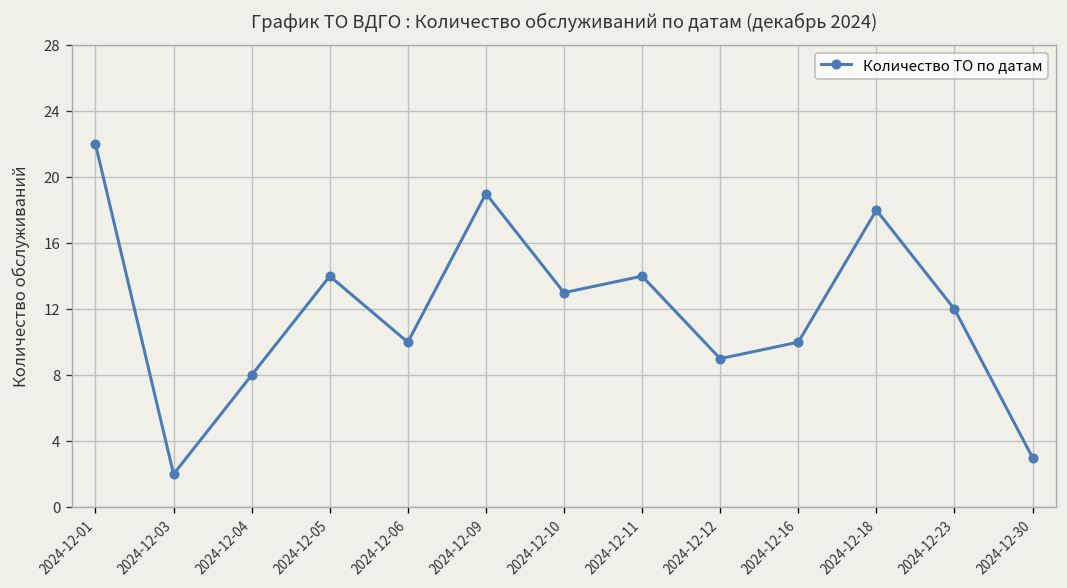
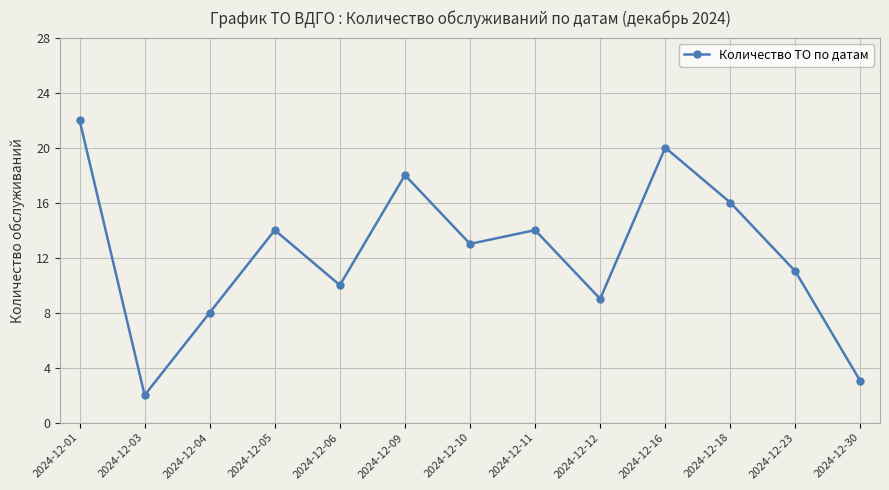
  {
    "2024-12-01": 22,
    "2024-12-03": 2,
    "2024-12-04": 8,
    "2024-12-05": 14,
    "2024-12-06": 10,
-   "2024-12-09": 19,
+   "2024-12-09": 18,
    "2024-12-10": 13,
    "2024-12-11": 14,
    "2024-12-12": 9,
-   "2024-12-16": 10,
-   "2024-12-18": 18,
-   "2024-12-23": 12,
+   "2024-12-16": 20,
+   "2024-12-18": 16,
+   "2024-12-23": 11,
    "2024-12-30": 3
  }
